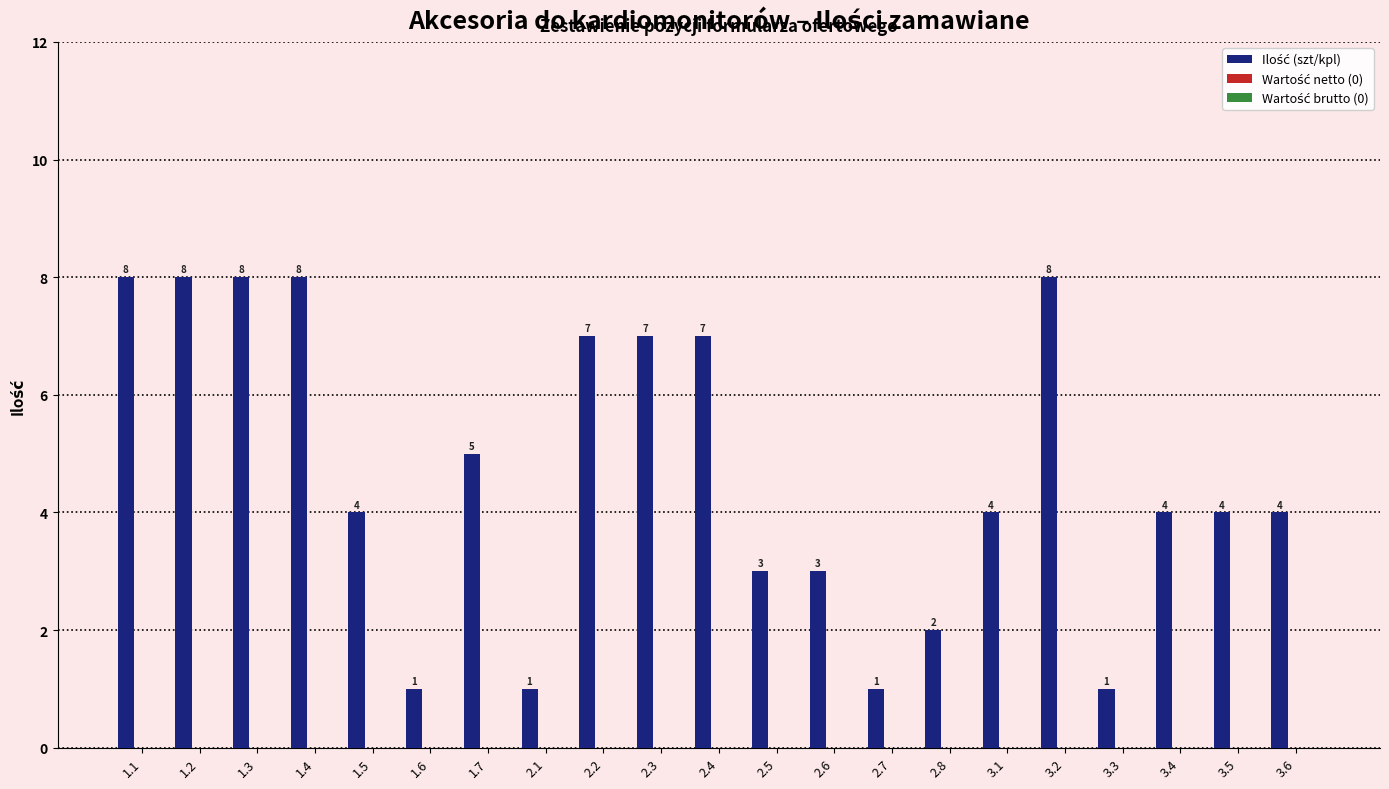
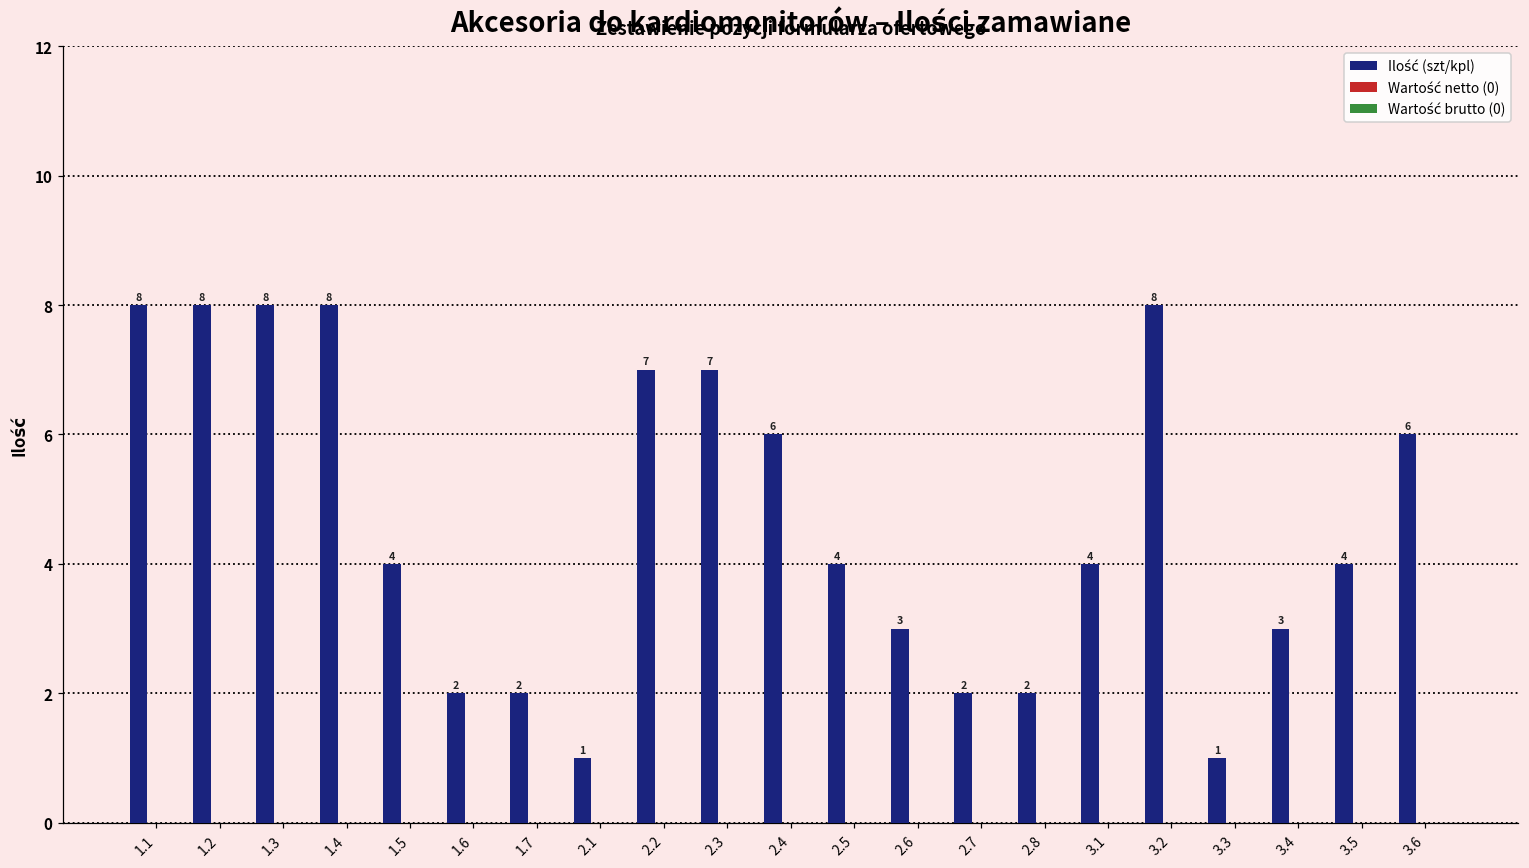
  {
    "Ilość (szt/kpl)": {
      "1.1": 8,
      "1.2": 8,
      "1.3": 8,
      "1.4": 8,
      "1.5": 4,
-     "1.6": 1,
-     "1.7": 5,
+     "1.6": 2,
+     "1.7": 2,
      "2.1": 1,
      "2.2": 7,
      "2.3": 7,
-     "2.4": 7,
-     "2.5": 3,
+     "2.4": 6,
+     "2.5": 4,
      "2.6": 3,
-     "2.7": 1,
+     "2.7": 2,
      "2.8": 2,
      "3.1": 4,
      "3.2": 8,
      "3.3": 1,
-     "3.4": 4,
+     "3.4": 3,
      "3.5": 4,
-     "3.6": 4
+     "3.6": 6
    },
    "Wartość netto (0)": {
      "1.1": 0.0,
      "1.2": 0.0,
      "1.3": 0.0,
      "1.4": 0.0,
      "1.5": 0.0,
      "1.6": 0.0,
      "1.7": 0.0,
      "2.1": 0.0,
      "2.2": 0.0,
      "2.3": 0.0,
      "2.4": 0.0,
      "2.5": 0.0,
      "2.6": 0.0,
      "2.7": 0.0,
      "2.8": 0.0,
      "3.1": 0.0,
      "3.2": 0.0,
      "3.3": 0.0,
      "3.4": 0.0,
      "3.5": 0.0,
      "3.6": 0.0
    },
    "Wartość brutto (0)": {
      "1.1": 0.0,
      "1.2": 0.0,
      "1.3": 0.0,
      "1.4": 0.0,
      "1.5": 0.0,
      "1.6": 0.0,
      "1.7": 0.0,
      "2.1": 0.0,
      "2.2": 0.0,
      "2.3": 0.0,
      "2.4": 0.0,
      "2.5": 0.0,
      "2.6": 0.0,
      "2.7": 0.0,
      "2.8": 0.0,
      "3.1": 0.0,
      "3.2": 0.0,
      "3.3": 0.0,
      "3.4": 0.0,
      "3.5": 0.0,
      "3.6": 0.0
    }
  }
